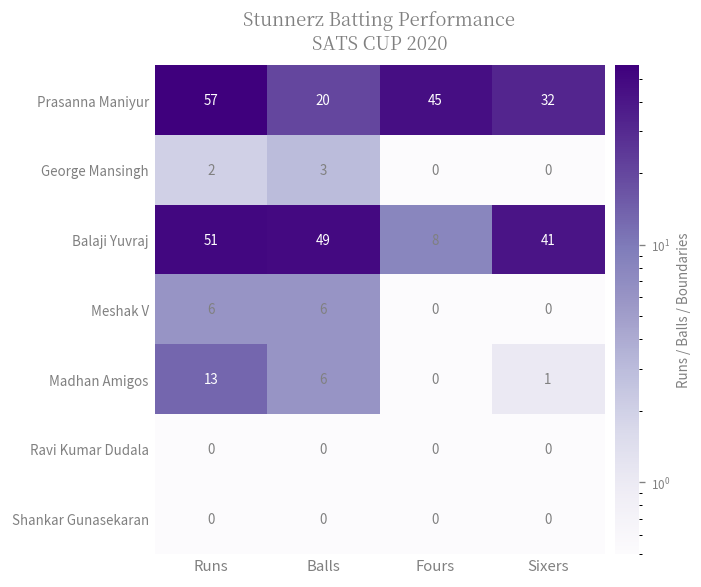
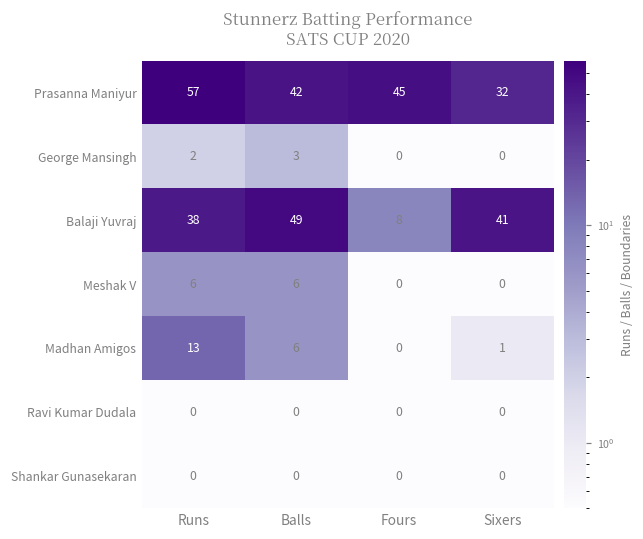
  {
    "Prasanna Maniyur": {
      "Runs": 57,
-     "Balls": 20,
+     "Balls": 42,
      "Fours": 45,
      "Sixers": 32
    },
    "George Mansingh": {
      "Runs": 2,
      "Balls": 3,
      "Fours": 0,
      "Sixers": 0
    },
    "Balaji Yuvraj": {
-     "Runs": 51,
+     "Runs": 38,
      "Balls": 49,
      "Fours": 8,
      "Sixers": 41
    },
    "Meshak V": {
      "Runs": 6,
      "Balls": 6,
      "Fours": 0,
      "Sixers": 0
    },
    "Madhan Amigos": {
      "Runs": 13,
      "Balls": 6,
      "Fours": 0,
      "Sixers": 1
    },
    "Ravi Kumar Dudala": {
      "Runs": 0,
      "Balls": 0,
      "Fours": 0,
      "Sixers": 0
    },
    "Shankar Gunasekaran": {
      "Runs": 0,
      "Balls": 0,
      "Fours": 0,
      "Sixers": 0
    }
  }
